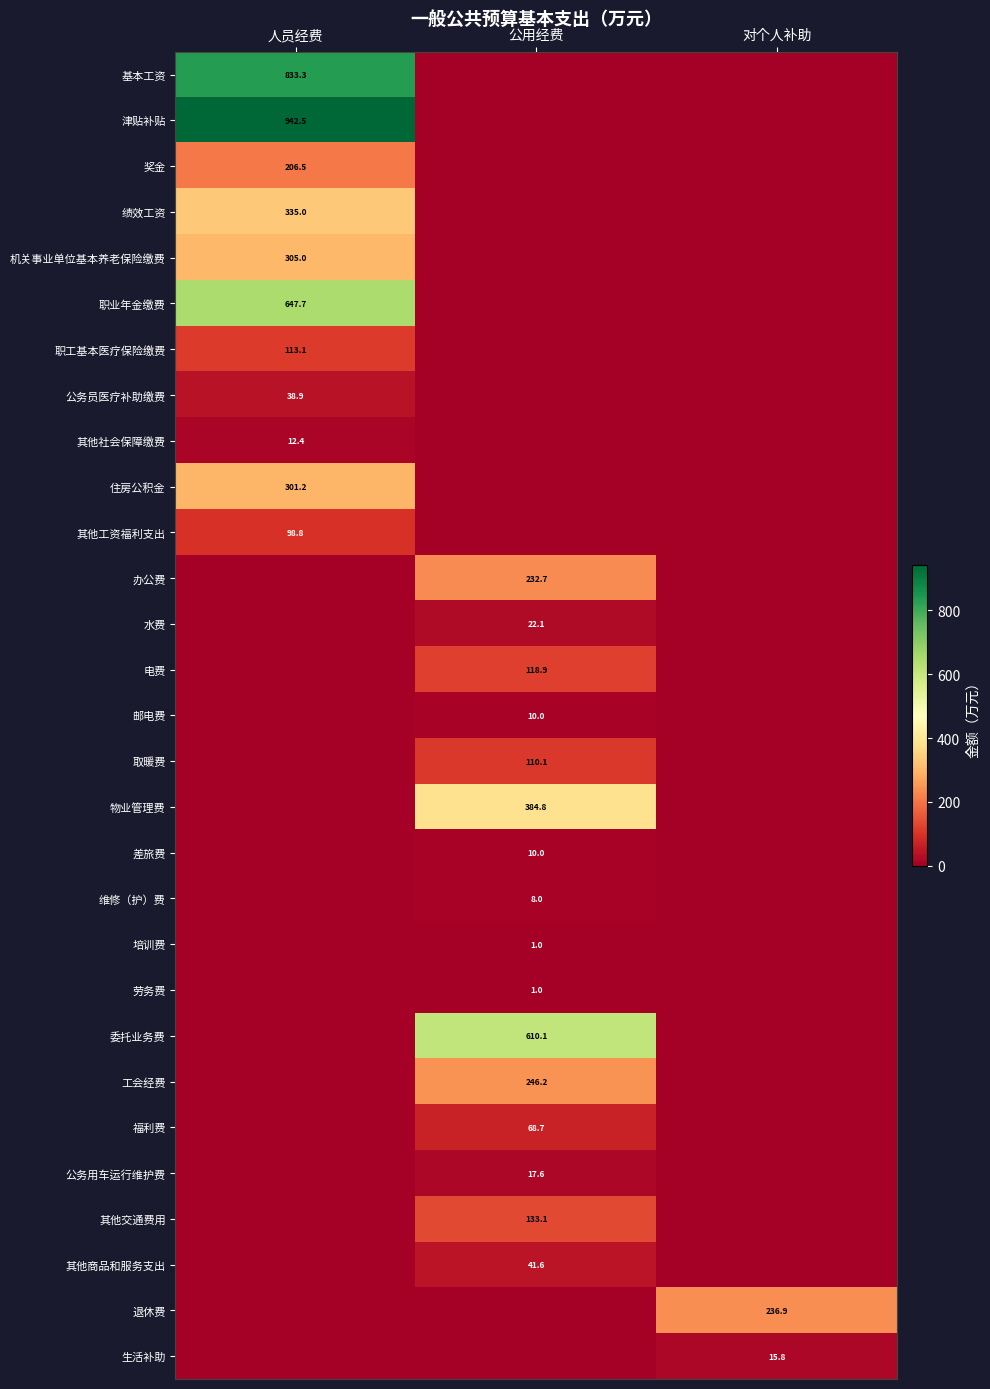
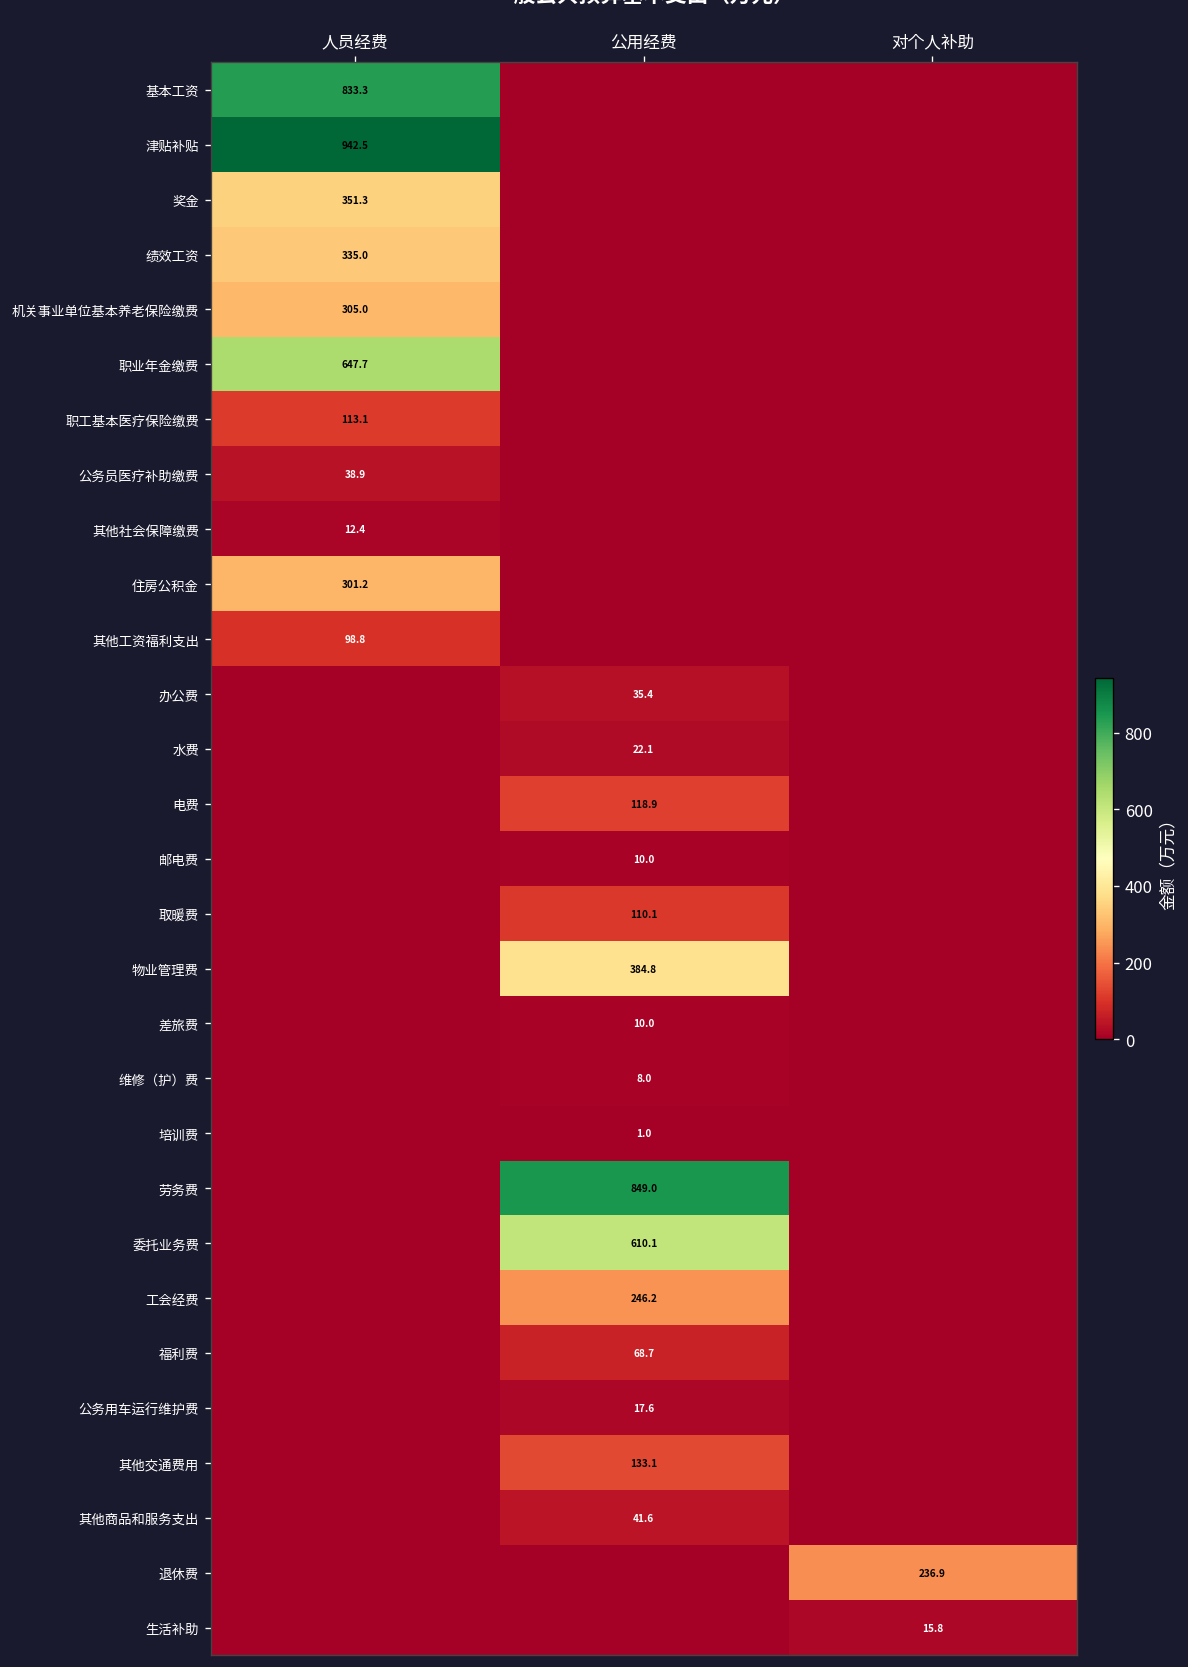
  {
    "基本工资": {
      "人员经费": 833.3
    },
    "津贴补贴": {
      "人员经费": 942.5
    },
    "奖金": {
-     "人员经费": 206.5
+     "人员经费": 351.3
    },
    "绩效工资": {
      "人员经费": 335.0
    },
    "机关事业单位基本养老保险缴费": {
      "人员经费": 305.0
    },
    "职业年金缴费": {
      "人员经费": 647.7
    },
    "职工基本医疗保险缴费": {
      "人员经费": 113.1
    },
    "公务员医疗补助缴费": {
      "人员经费": 38.9
    },
    "其他社会保障缴费": {
      "人员经费": 12.4
    },
    "住房公积金": {
      "人员经费": 301.2
    },
    "其他工资福利支出": {
      "人员经费": 98.8
    },
    "办公费": {
-     "公用经费": 232.7
+     "公用经费": 35.4
    },
    "水费": {
      "公用经费": 22.1
    },
    "电费": {
      "公用经费": 118.9
    },
    "邮电费": {
      "公用经费": 10.0
    },
    "取暖费": {
      "公用经费": 110.1
    },
    "物业管理费": {
      "公用经费": 384.8
    },
    "差旅费": {
      "公用经费": 10.0
    },
    "维修（护）费": {
      "公用经费": 8.0
    },
    "培训费": {
      "公用经费": 1.0
    },
    "劳务费": {
-     "公用经费": 1.0
+     "公用经费": 849.0
    },
    "委托业务费": {
      "公用经费": 610.1
    },
    "工会经费": {
      "公用经费": 246.2
    },
    "福利费": {
      "公用经费": 68.7
    },
    "公务用车运行维护费": {
      "公用经费": 17.6
    },
    "其他交通费用": {
      "公用经费": 133.1
    },
    "其他商品和服务支出": {
      "公用经费": 41.6
    },
    "退休费": {
      "对个人补助": 236.9
    },
    "生活补助": {
      "对个人补助": 15.8
    }
  }
